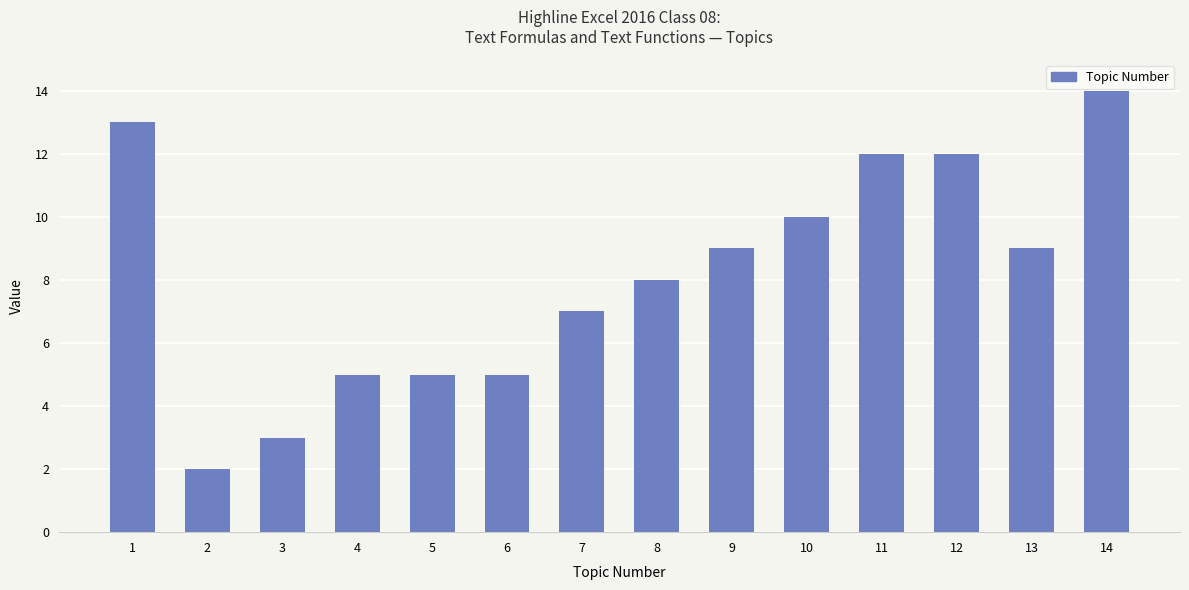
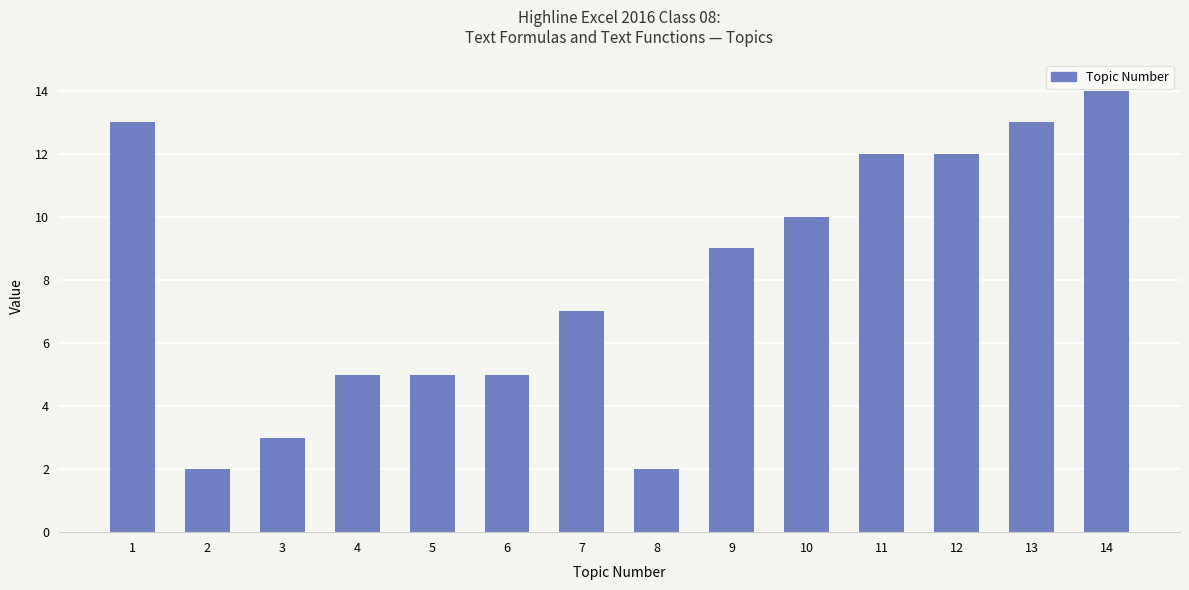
  {
    "1": 13,
    "2": 2,
    "3": 3,
    "4": 5,
    "5": 5,
    "6": 5,
    "7": 7,
-   "8": 8,
+   "8": 2,
    "9": 9,
    "10": 10,
    "11": 12,
    "12": 12,
-   "13": 9,
+   "13": 13,
    "14": 14
  }
